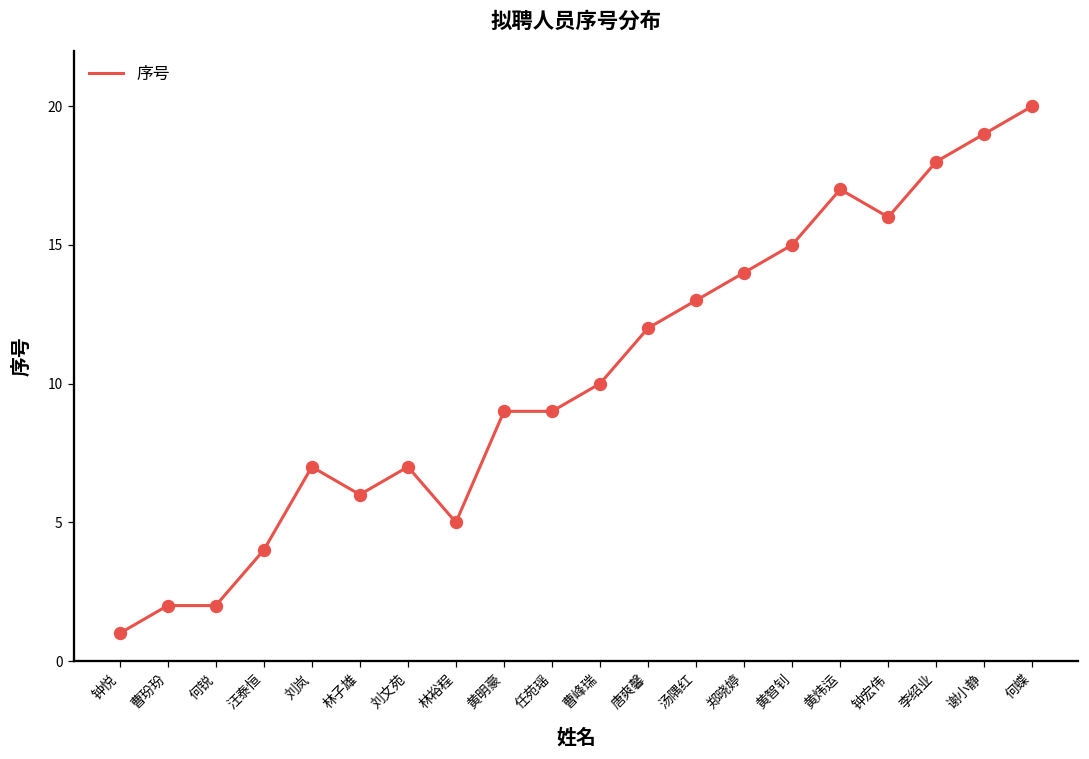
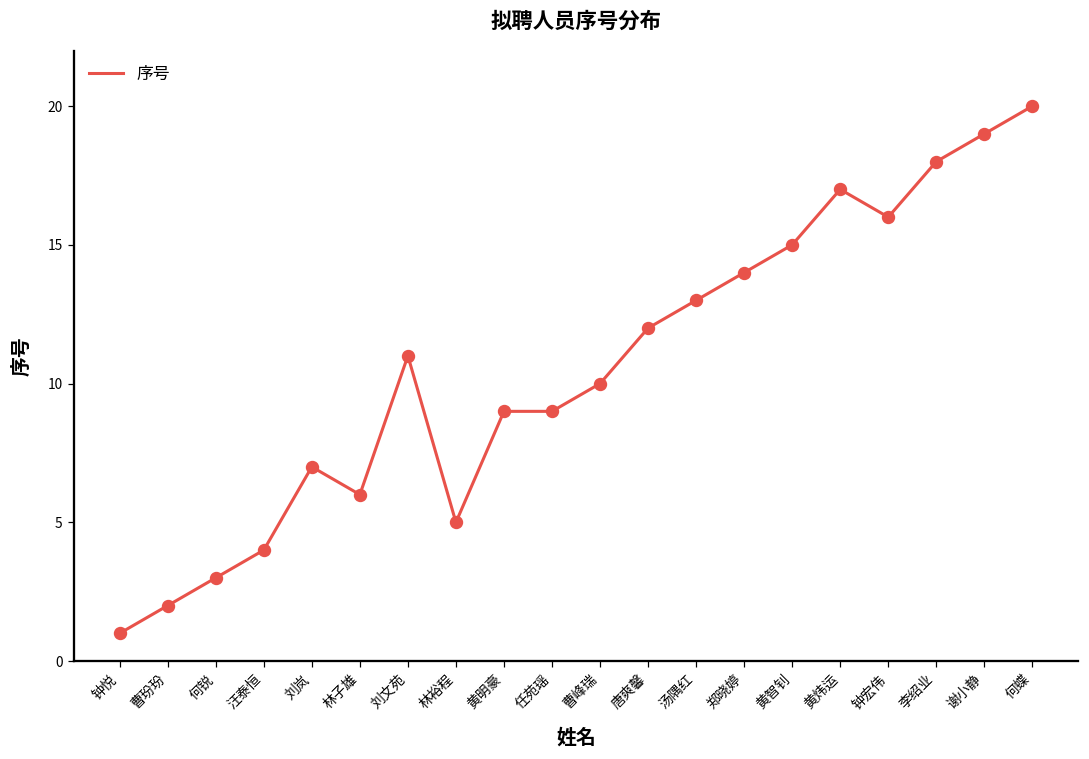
  {
    "钟悦": 1,
    "曹玢玢": 2,
-   "何锐": 2,
+   "何锐": 3,
    "汪泰恒": 4,
    "刘岚": 7,
    "林子雄": 6,
-   "刘文苑": 7,
+   "刘文苑": 11,
    "林裕程": 5,
    "黄明豪": 9,
    "任苑瑶": 9,
    "曹峰瑞": 10,
    "唐爽馨": 12,
    "汤隅红": 13,
    "郑晓婷": 14,
    "黄智钊": 15,
    "黄炜运": 17,
    "钟宏伟": 16,
    "李绍业": 18,
    "谢小静": 19,
    "何蝶": 20
  }
